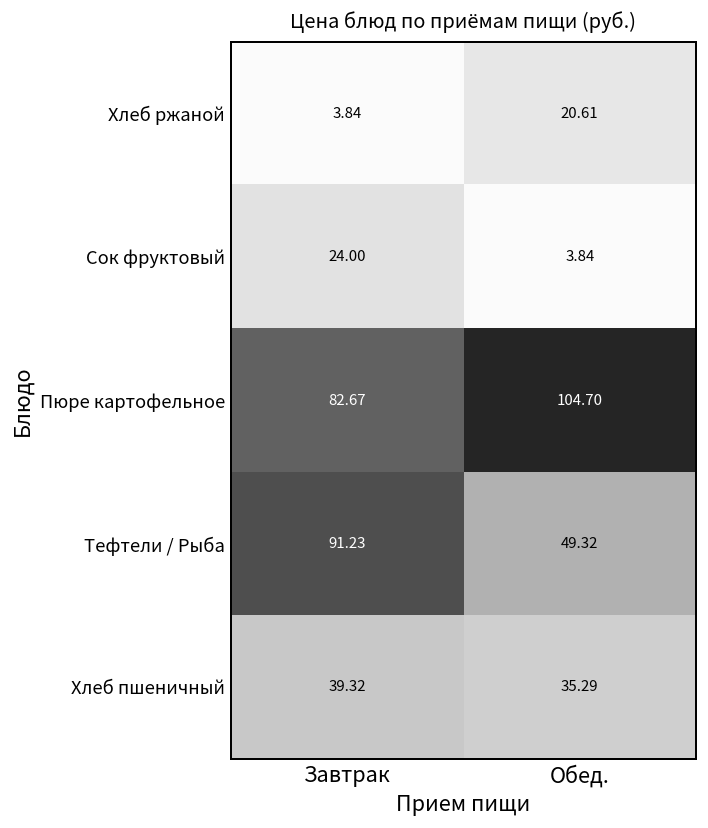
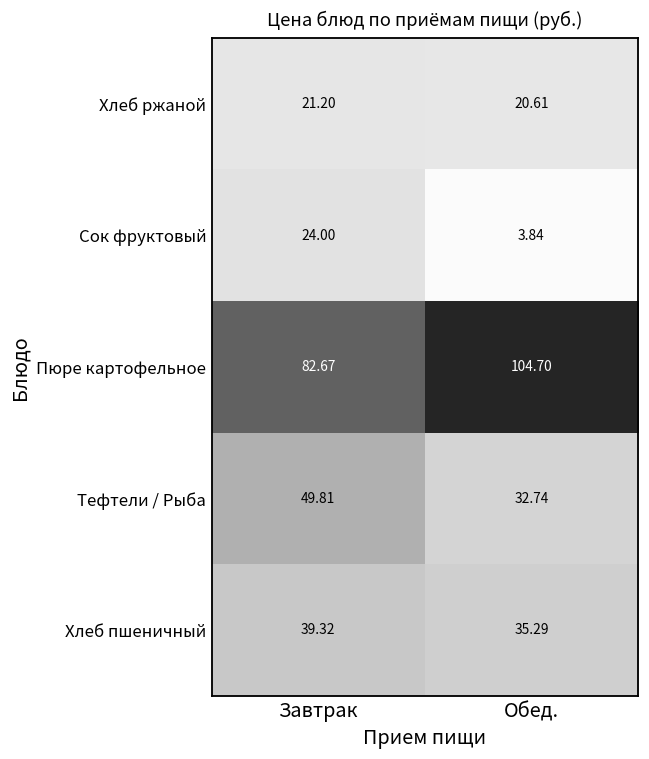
  {
    "Хлеб ржаной": {
-     "Завтрак": 3.84,
+     "Завтрак": 21.20,
      "Обед.": 20.61
    },
    "Сок фруктовый": {
      "Завтрак": 24.00,
      "Обед.": 3.84
    },
    "Пюре картофельное": {
      "Завтрак": 82.67,
      "Обед.": 104.70
    },
    "Тефтели / Рыба": {
-     "Завтрак": 91.23,
-     "Обед.": 49.32
+     "Завтрак": 49.81,
+     "Обед.": 32.74
    },
    "Хлеб пшеничный": {
      "Завтрак": 39.32,
      "Обед.": 35.29
    }
  }
